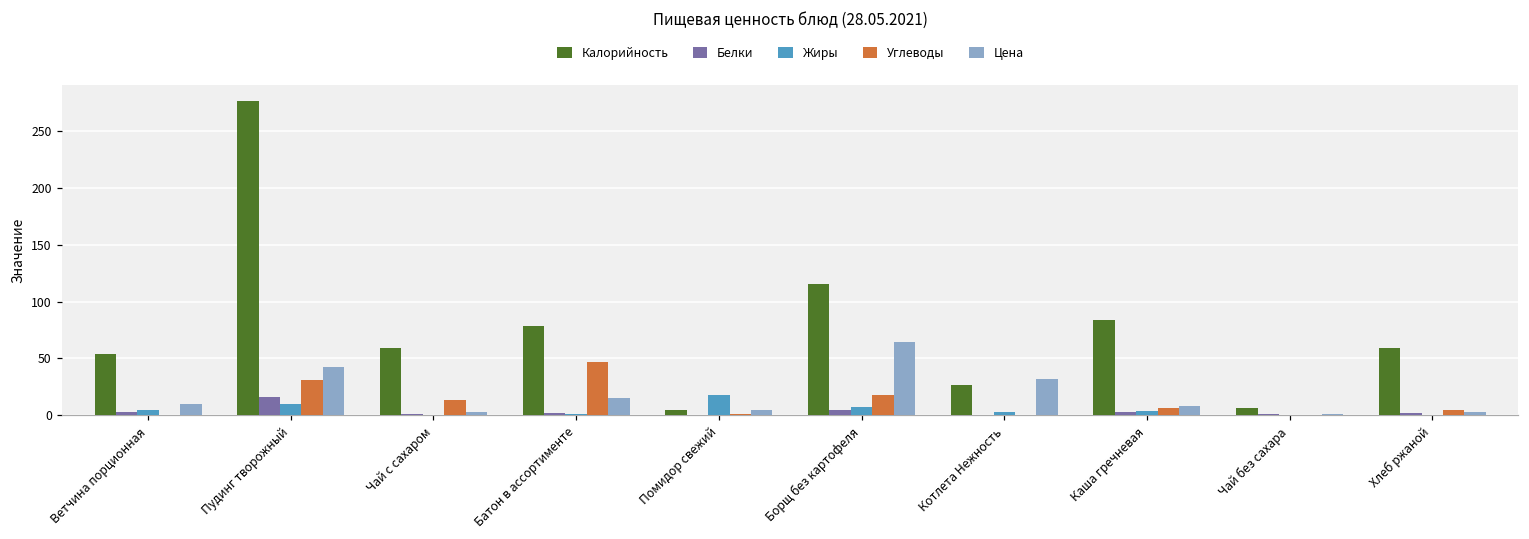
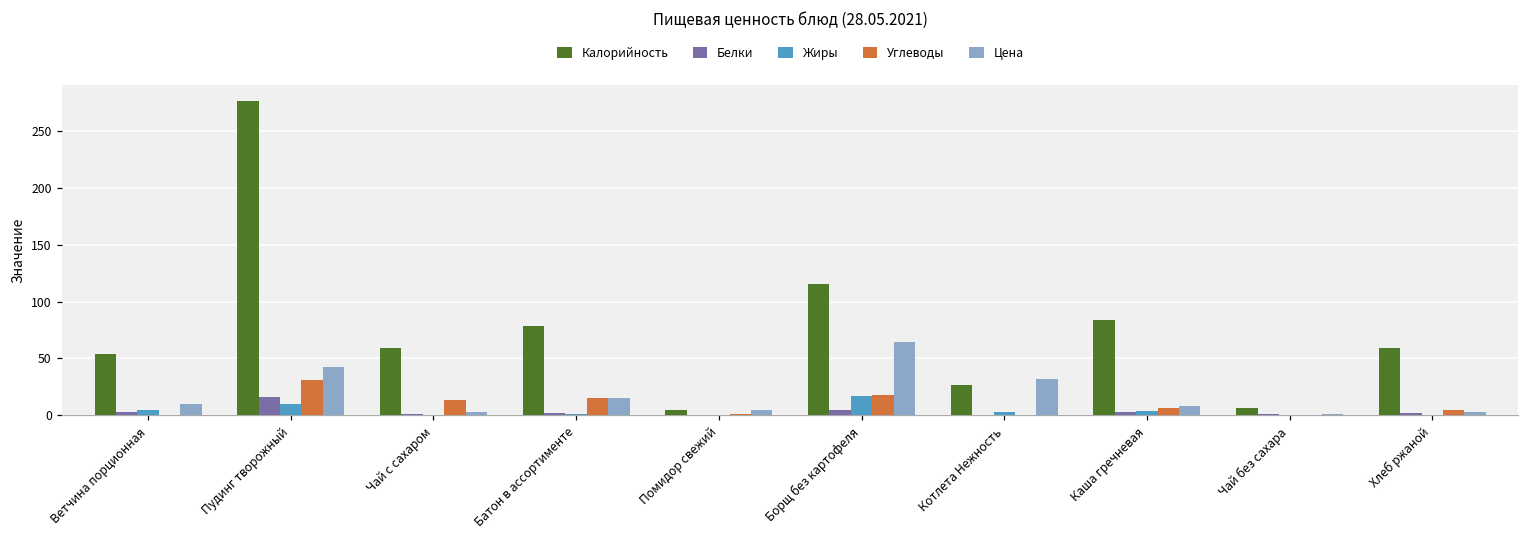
  {
    "Калорийность": {
      "Ветчина порционная": 54,
      "Пудинг творожный": 276,
      "Чай с сахаром": 59,
      "Батон в ассортименте": 79,
      "Помидор свежий": 4,
      "Борщ без картофеля": 116,
      "Котлета Нежность": 27,
      "Каша гречневая": 84,
      "Чай без сахара": 6,
      "Хлеб ржаной": 59
    },
    "Белки": {
      "Ветчина порционная": 3,
      "Пудинг творожный": 16,
      "Борщ без картофеля": 5,
      "Котлета Нежность": 0,
      "Каша гречневая": 3
    },
    "Жиры": {
      "Ветчина порционная": 5,
      "Пудинг творожный": 10,
-     "Помидор свежий": 18,
-     "Борщ без картофеля": 7,
+     "Помидор свежий": 0,
+     "Борщ без картофеля": 17,
      "Котлета Нежность": 3,
      "Каша гречневая": 3
    },
    "Углеводы": {
      "Пудинг творожный": 31,
      "Чай с сахаром": 13,
-     "Батон в ассортименте": 47,
+     "Батон в ассортименте": 15,
      "Борщ без картофеля": 18,
      "Котлета Нежность": 0,
      "Каша гречневая": 6,
      "Хлеб ржаной": 4
    },
    "Цена": {
      "Ветчина порционная": 10,
      "Пудинг творожный": 42,
      "Чай с сахаром": 3,
      "Батон в ассортименте": 15,
      "Помидор свежий": 5,
      "Борщ без картофеля": 64,
      "Котлета Нежность": 32,
      "Каша гречневая": 8,
      "Хлеб ржаной": 3
    }
  }
